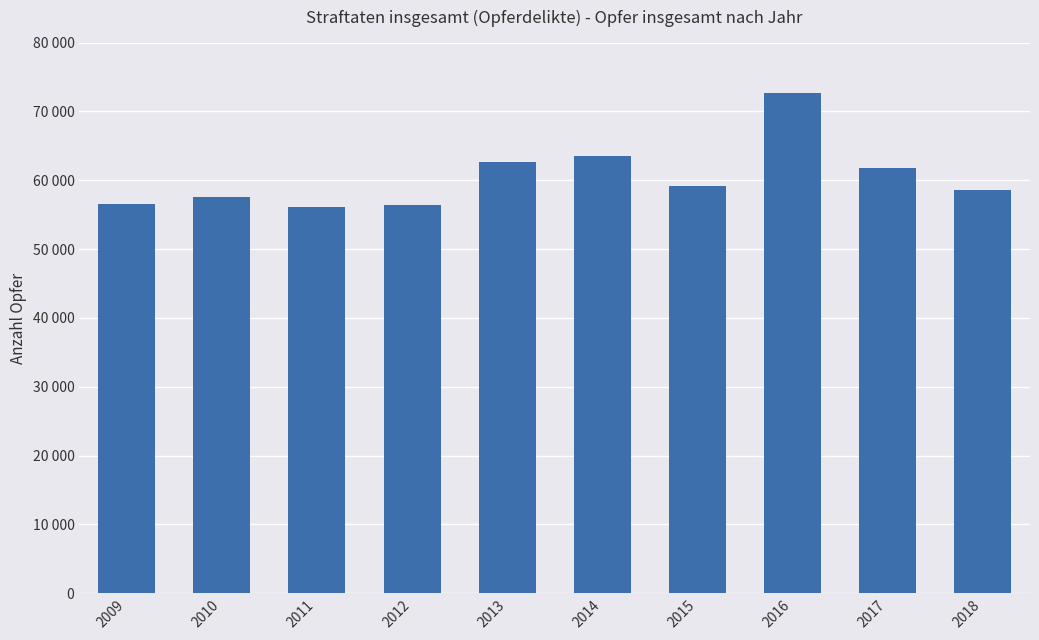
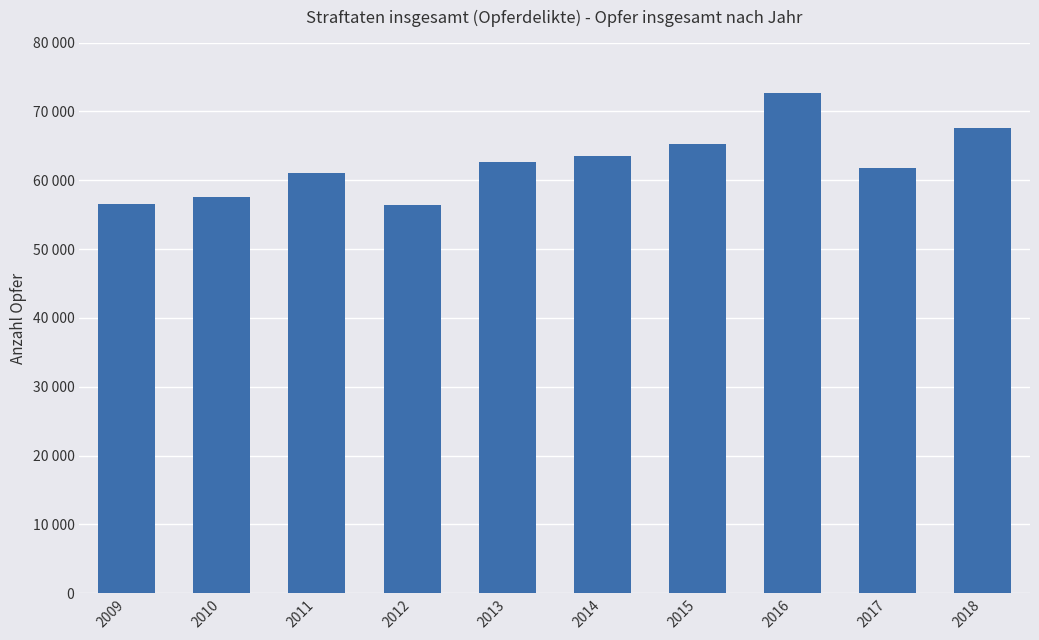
  {
    "2009": 57000,
    "2010": 58000,
-   "2011": 56000,
+   "2011": 61000,
    "2012": 56000,
    "2013": 63000,
    "2014": 64000,
-   "2015": 59000,
+   "2015": 65000,
    "2016": 73000,
    "2017": 62000,
-   "2018": 59000
+   "2018": 68000
  }
